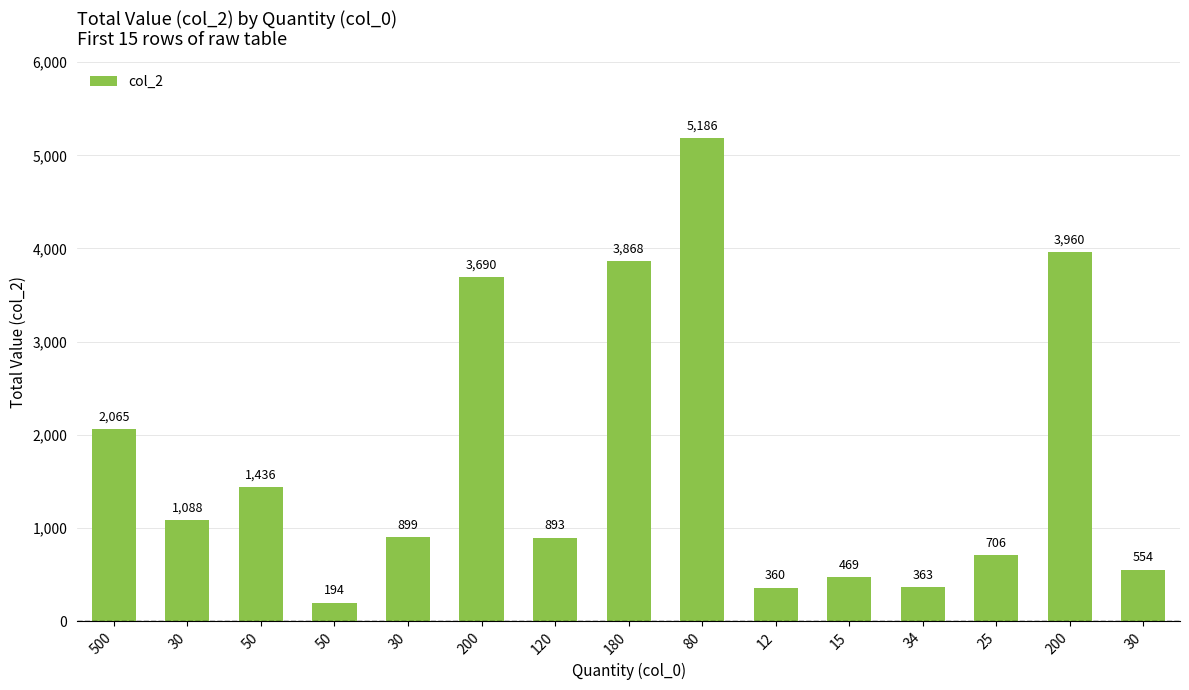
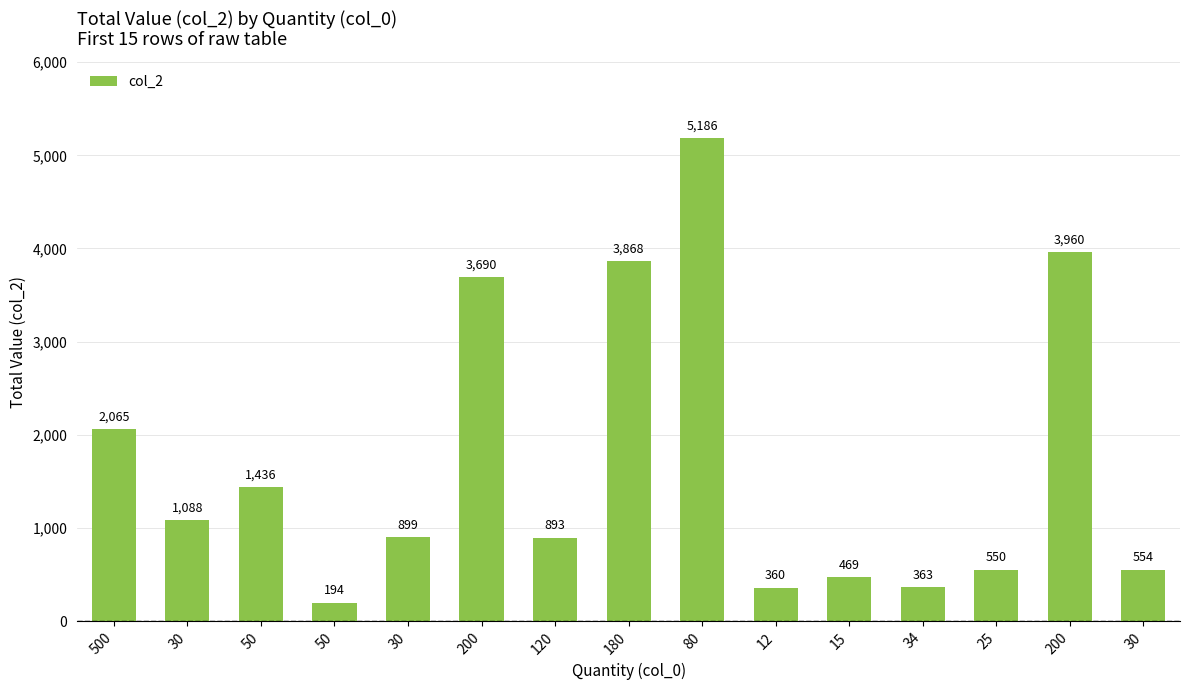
  {
    "500": "2,065",
    "120": "893",
    "180": "3,868",
    "80": "5,186",
    "12": "360",
    "15": "469",
    "34": "363",
-   "25": "706"
+   "25": "550"
  }
